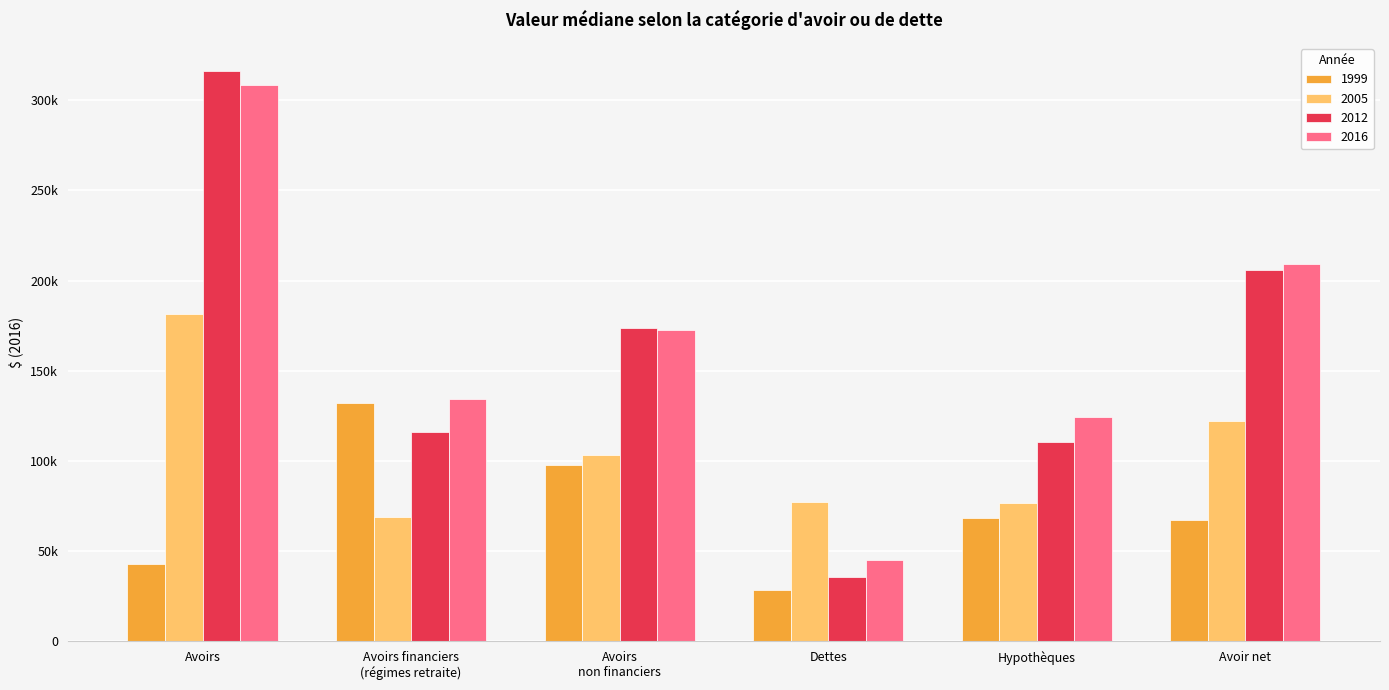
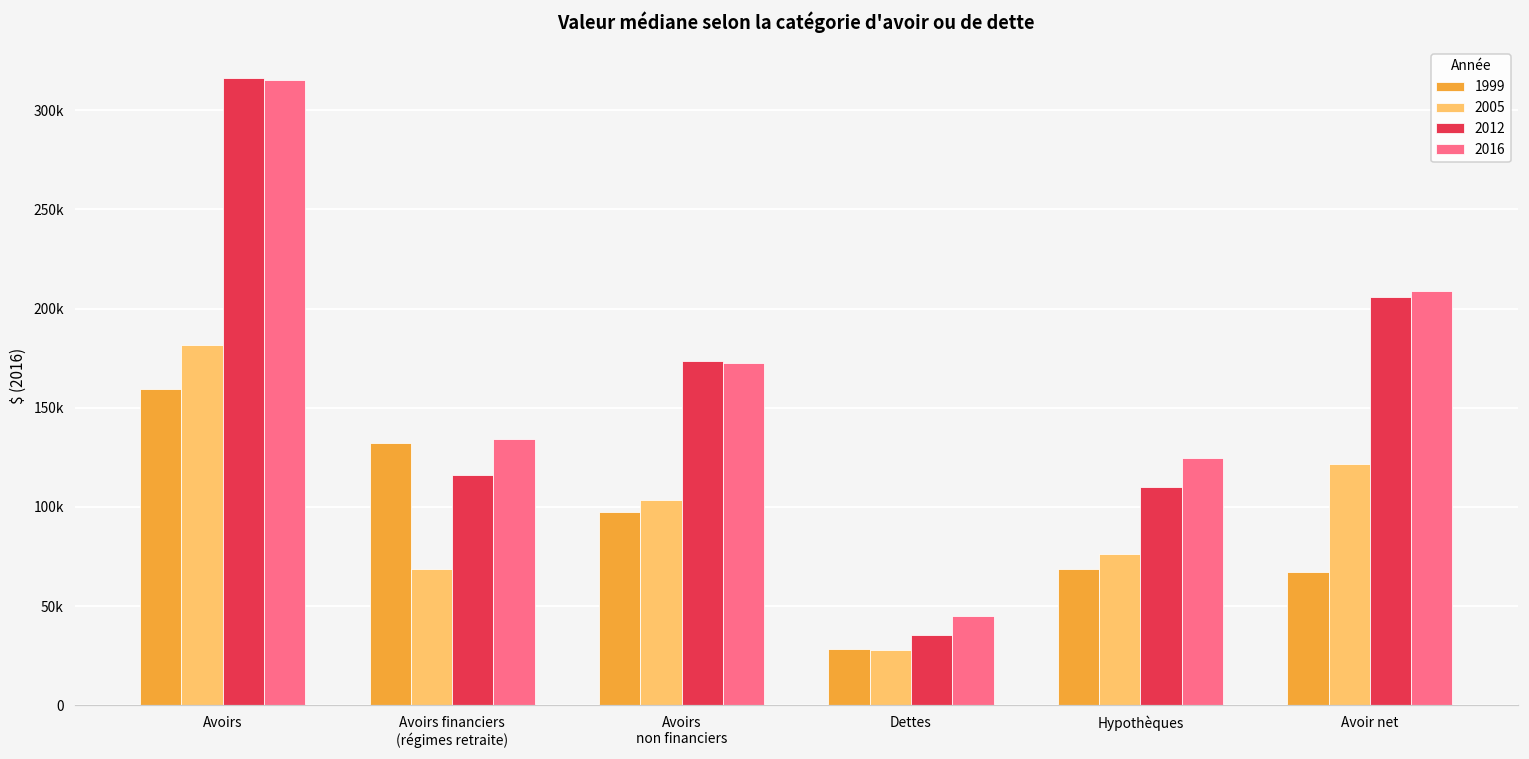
  {
    "1999": {
-     "Avoirs": 43000,
+     "Avoirs": 159000,
      "Avoirs financiers (régimes retraite)": 132000,
      "Avoirs non financiers": 97000,
      "Dettes": 28000,
      "Hypothèques": 69000,
      "Avoir net": 67000
    },
    "2005": {
      "Avoirs": 182000,
      "Avoirs financiers (régimes retraite)": 69000,
      "Avoirs non financiers": 103000,
-     "Dettes": 77000,
+     "Dettes": 28000,
      "Hypothèques": 76000,
      "Avoir net": 122000
    },
    "2012": {
      "Avoirs": 316000,
      "Avoirs financiers (régimes retraite)": 116000,
      "Avoirs non financiers": 174000,
      "Dettes": 36000,
      "Hypothèques": 110000,
      "Avoir net": 206000
    },
    "2016": {
-     "Avoirs": 309000,
+     "Avoirs": 315000,
      "Avoirs financiers (régimes retraite)": 134000,
      "Avoirs non financiers": 173000,
      "Dettes": 45000,
      "Hypothèques": 124000,
      "Avoir net": 209000
    }
  }
